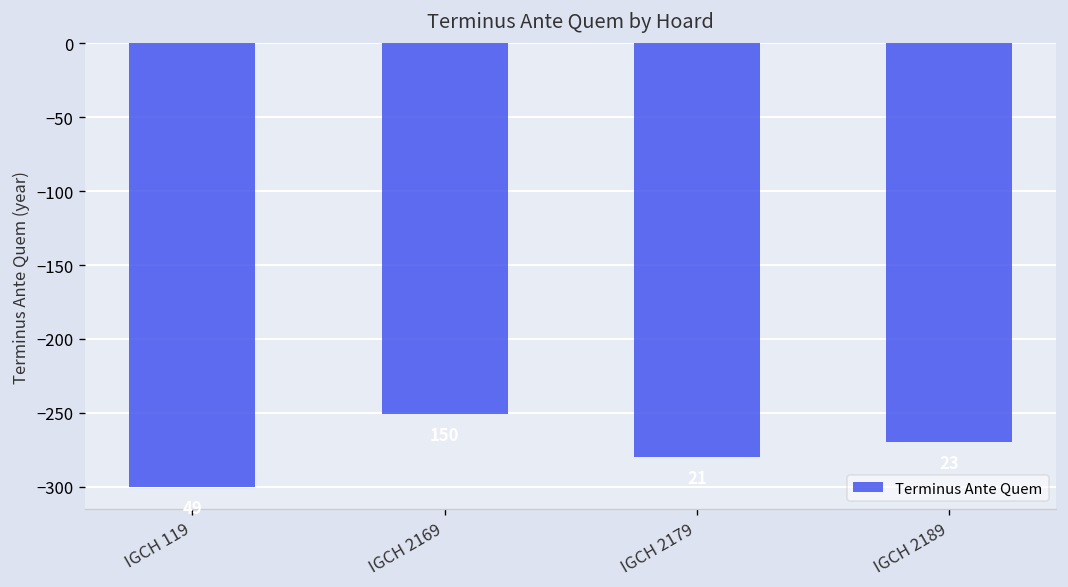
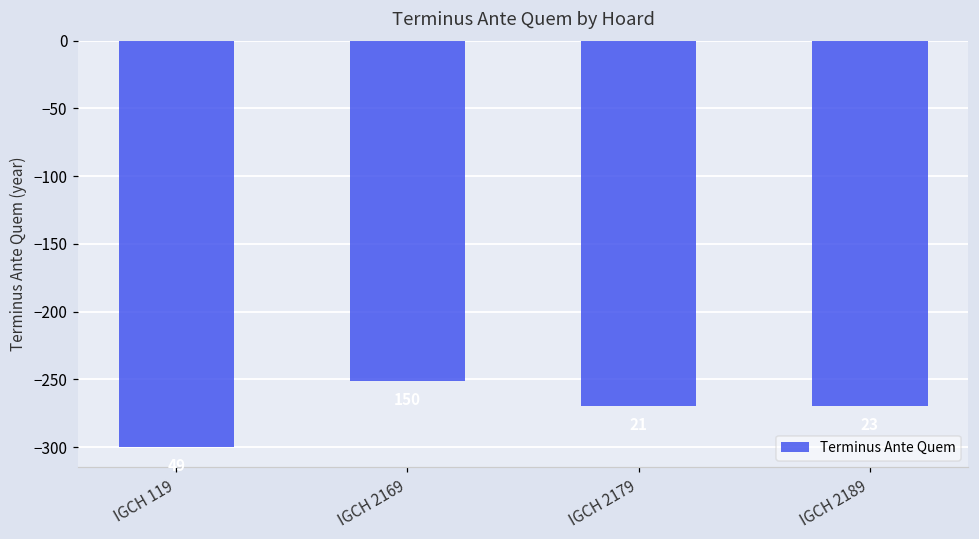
  {
    "IGCH 119": -300,
    "IGCH 2169": -251,
-   "IGCH 2179": -280,
+   "IGCH 2179": -270,
    "IGCH 2189": -270
  }
